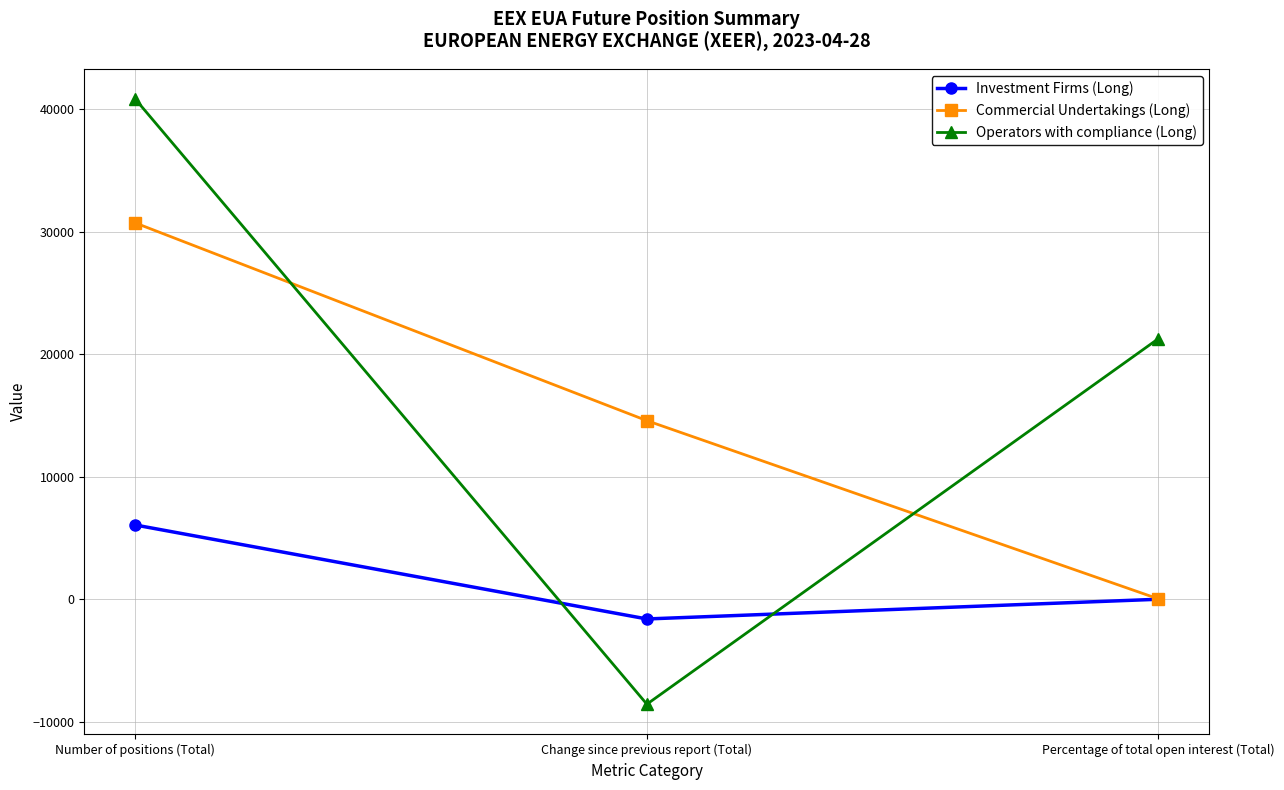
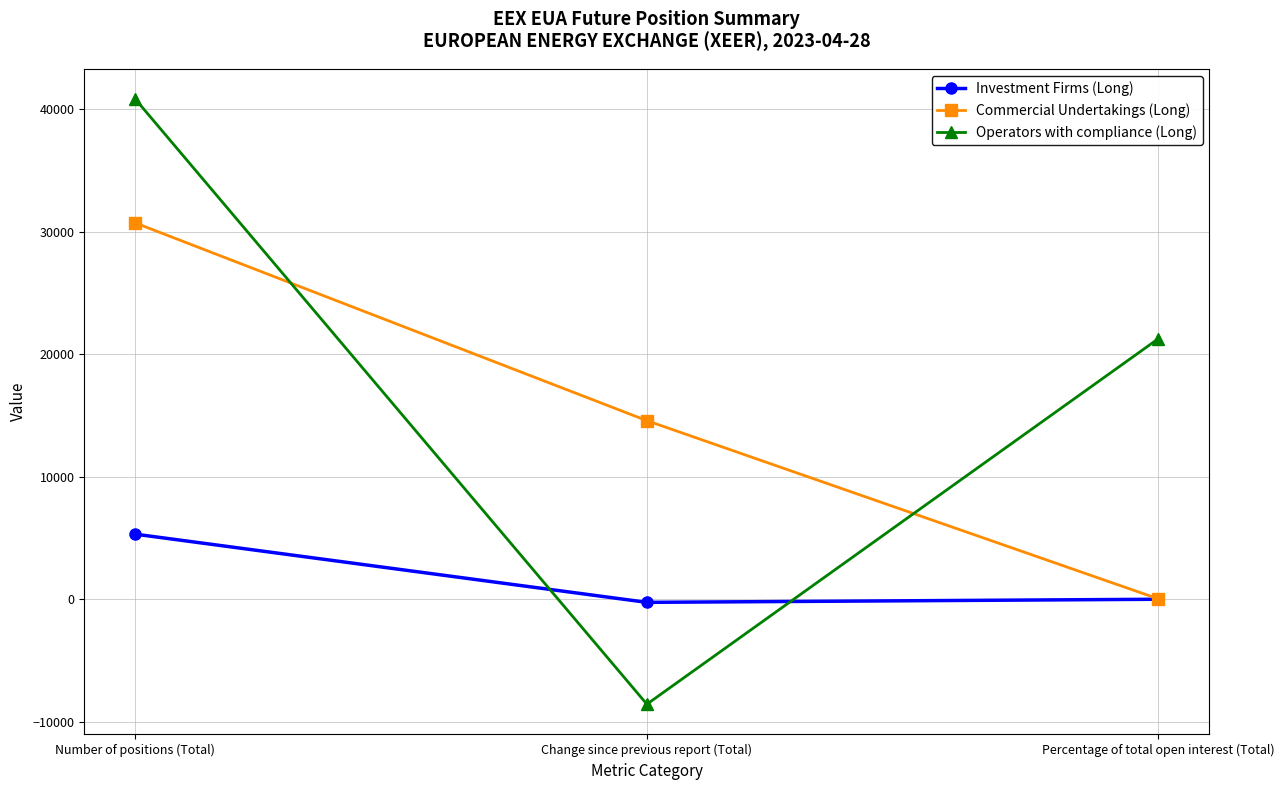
  {
    "Investment Firms (Long)": {
-     "Number of positions (Total)": 6100,
-     "Change since previous report (Total)": -1600
+     "Number of positions (Total)": 5300,
+     "Change since previous report (Total)": -200
    },
    "Commercial Undertakings (Long)": {
      "Number of positions (Total)": 30700,
      "Change since previous report (Total)": 14600
    },
    "Operators with compliance (Long)": {
      "Number of positions (Total)": 40800,
      "Change since previous report (Total)": -8600,
      "Percentage of total open interest (Total)": 21300
    }
  }
